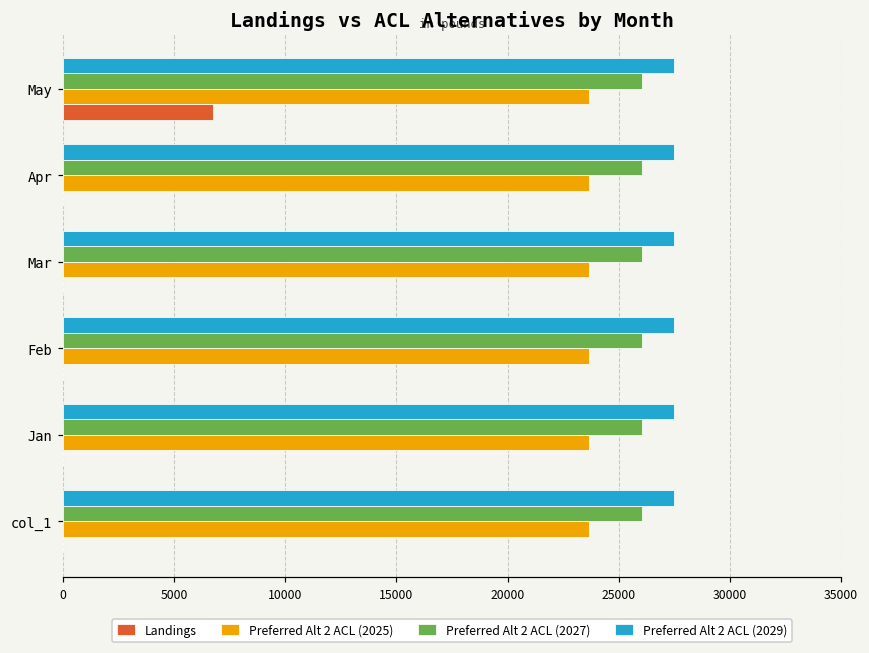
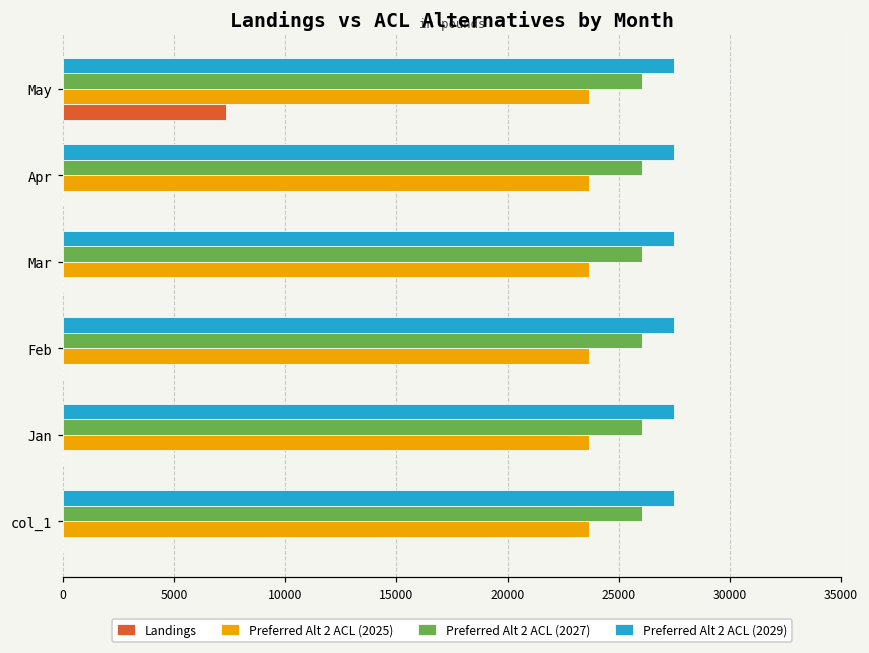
  {
    "Landings": {
-     "May": 6700,
+     "May": 7400,
      "Apr": 0,
      "Mar": 0,
      "Feb": 0,
      "Jan": 0,
      "col_1": 0
    },
    "Preferred Alt 2 ACL (2025)": {
      "May": 23700,
      "Apr": 23700,
      "Mar": 23700,
      "Feb": 23700,
      "Jan": 23700,
      "col_1": 23700
    },
    "Preferred Alt 2 ACL (2027)": {
      "May": 26100,
      "Apr": 26100,
      "Mar": 26100,
      "Feb": 26100,
      "Jan": 26100,
      "col_1": 26100
    },
    "Preferred Alt 2 ACL (2029)": {
      "May": 27500,
      "Apr": 27500,
      "Mar": 27500,
      "Feb": 27500,
      "Jan": 27500,
      "col_1": 27500
    }
  }
